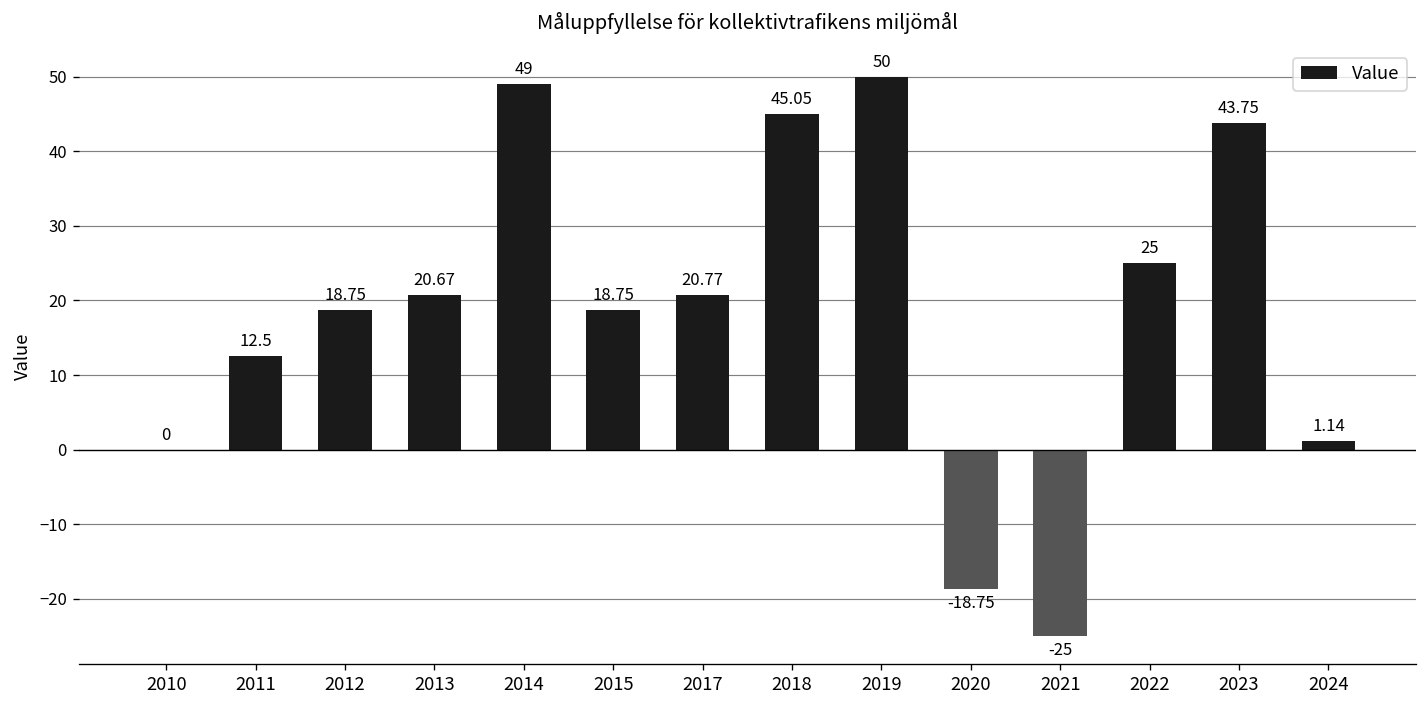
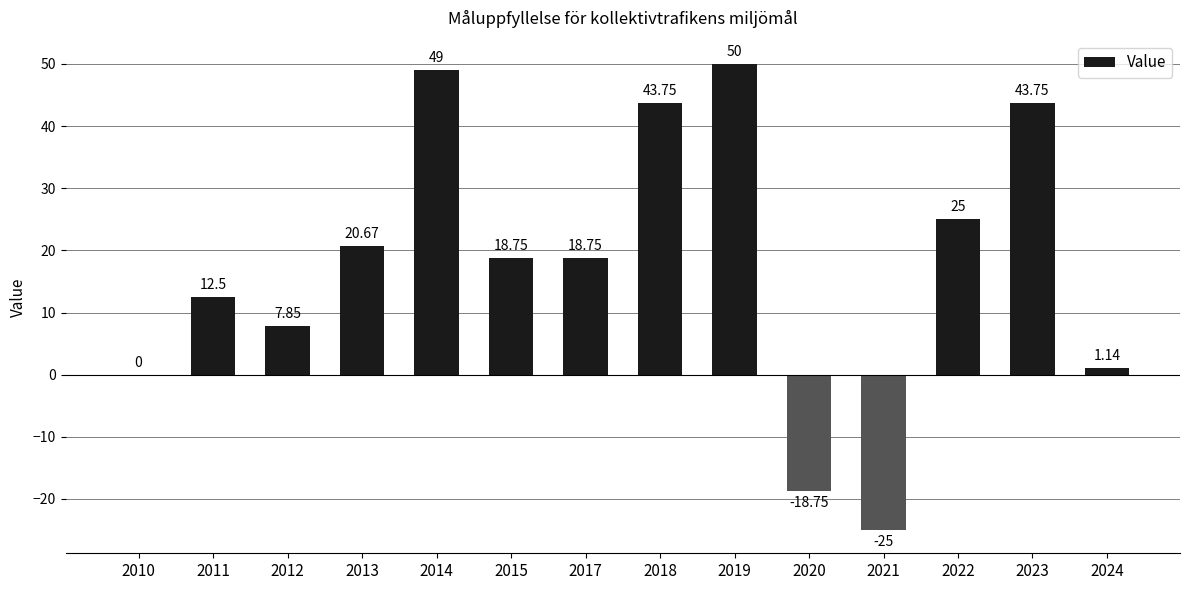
  {
    "2010": 0,
    "2011": 12.5,
-   "2012": 18.75,
+   "2012": 7.85,
    "2013": 20.67,
    "2014": 49,
    "2015": 18.75,
-   "2017": 20.77,
-   "2018": 45.05,
+   "2017": 18.75,
+   "2018": 43.75,
    "2019": 50,
    "2020": -18.75,
    "2021": -25,
    "2022": 25,
    "2023": 43.75,
    "2024": 1.14
  }
